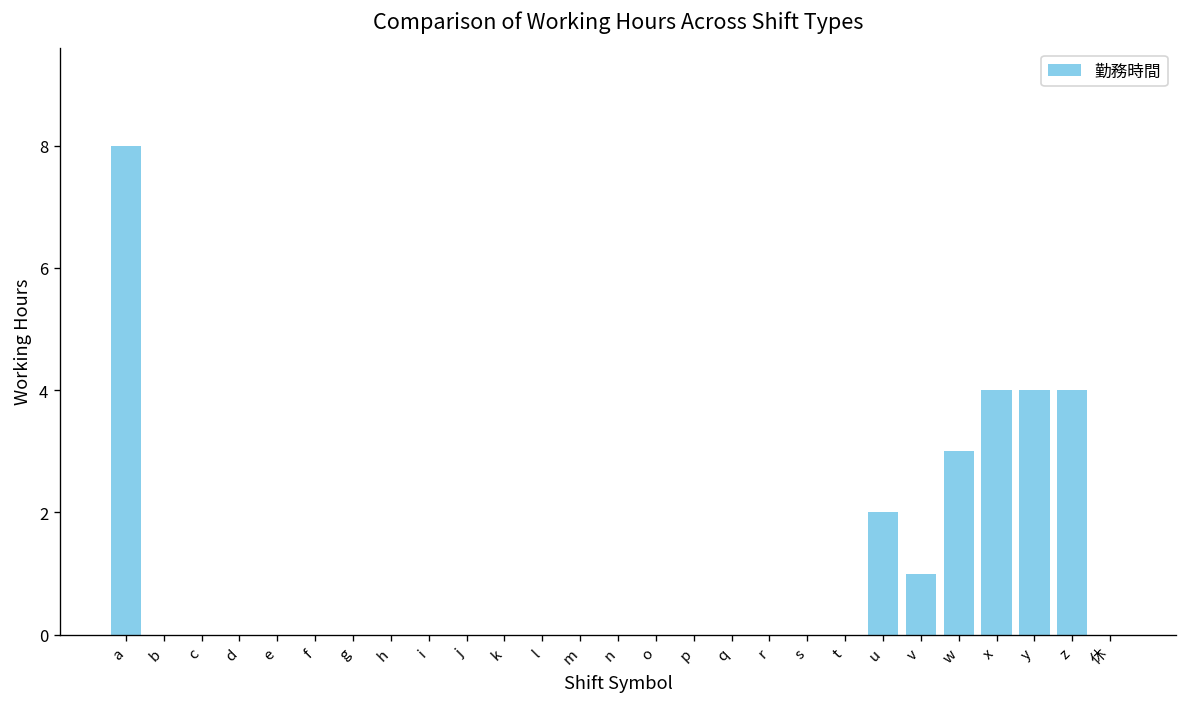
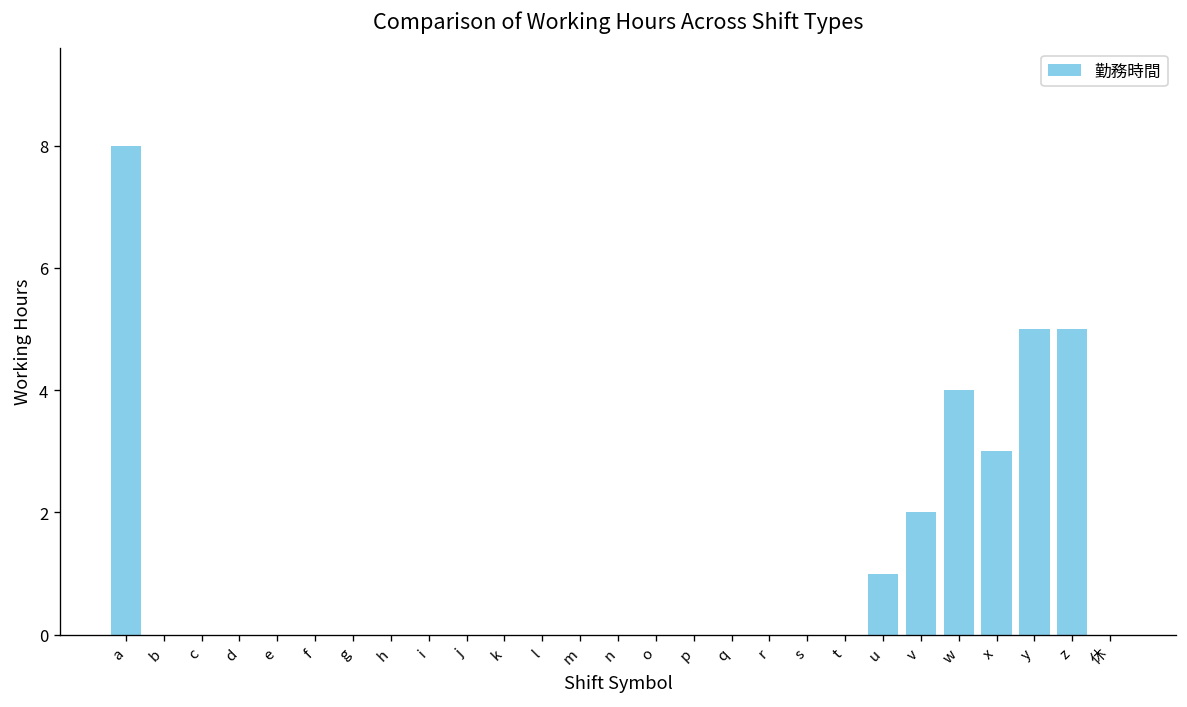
  {
    "a": 8,
    "b": 0,
    "c": 0,
    "d": 0,
    "e": 0,
    "f": 0,
    "g": 0,
    "h": 0,
    "i": 0,
    "j": 0,
    "k": 0,
    "l": 0,
    "m": 0,
    "n": 0,
    "o": 0,
    "p": 0,
    "q": 0,
    "r": 0,
    "s": 0,
    "t": 0,
-   "u": 2,
-   "v": 1,
-   "w": 3,
-   "x": 4,
-   "y": 4,
-   "z": 4,
+   "u": 1,
+   "v": 2,
+   "w": 4,
+   "x": 3,
+   "y": 5,
+   "z": 5,
    "休": 0
  }
